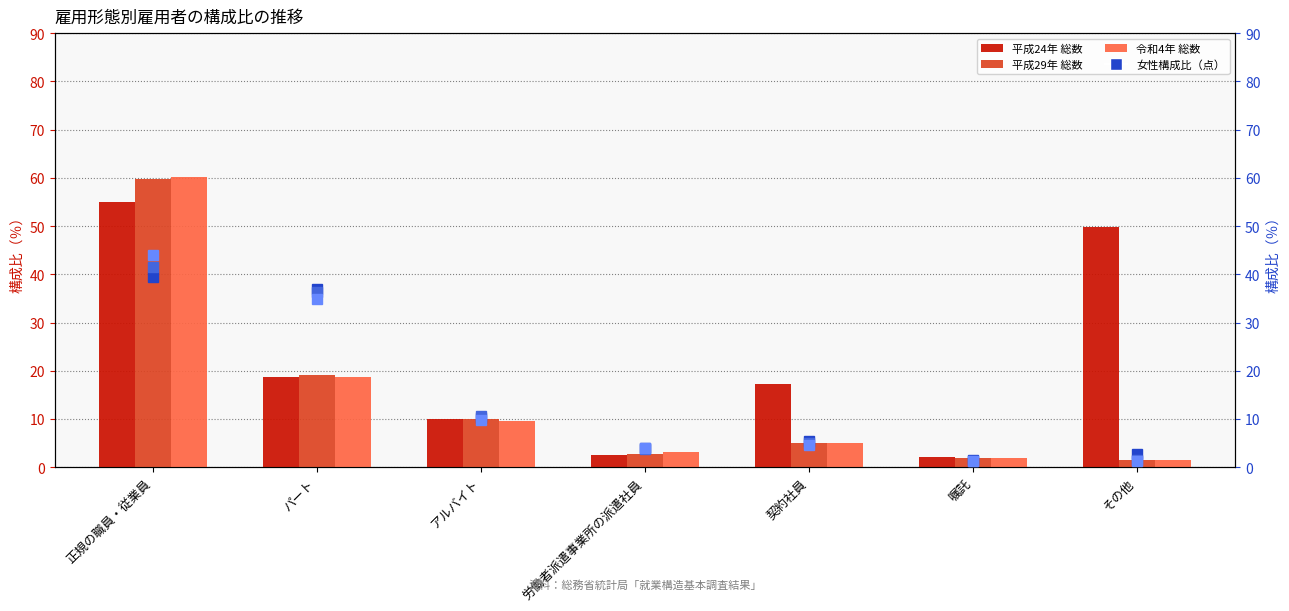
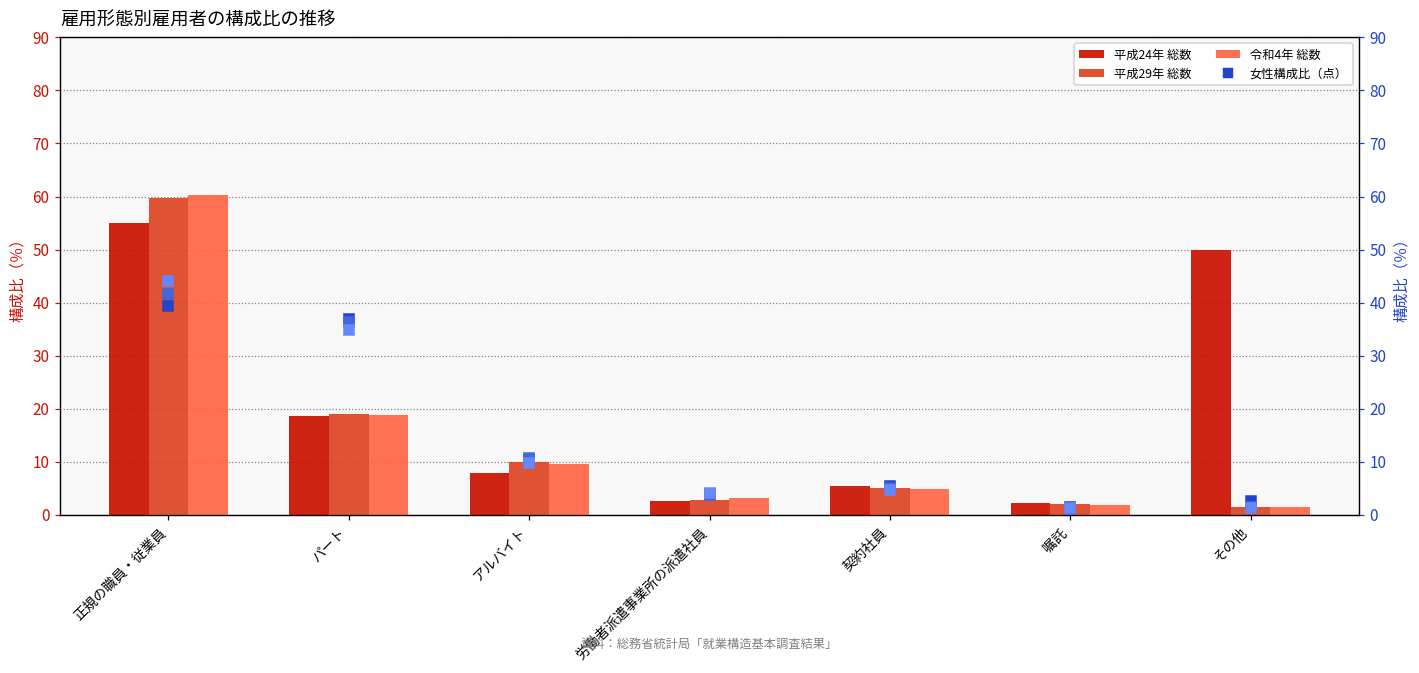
  {
    "平成24年 総数": {
      "正規の職員・従業員": 55,
      "パート": 19,
-     "アルバイト": 10,
+     "アルバイト": 8,
      "労働者派遣事業所の派遣社員": 3,
-     "契約社員": 17,
+     "契約社員": 5,
      "嘱託": 2,
      "その他": 50
    }
  }
